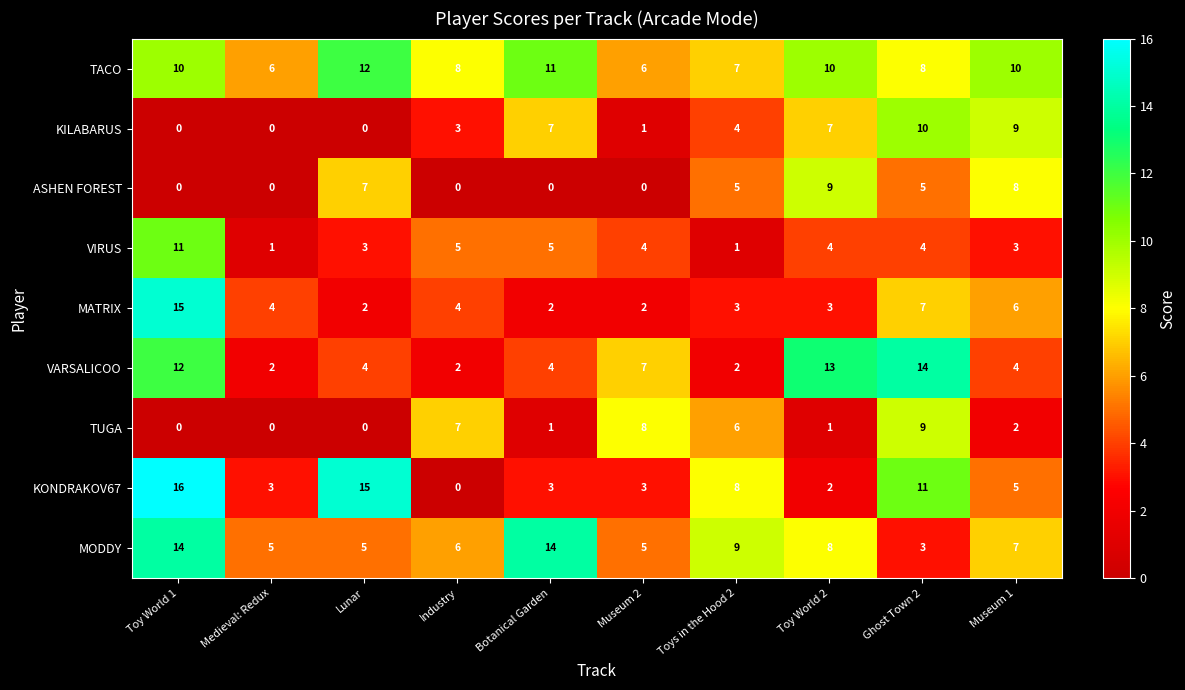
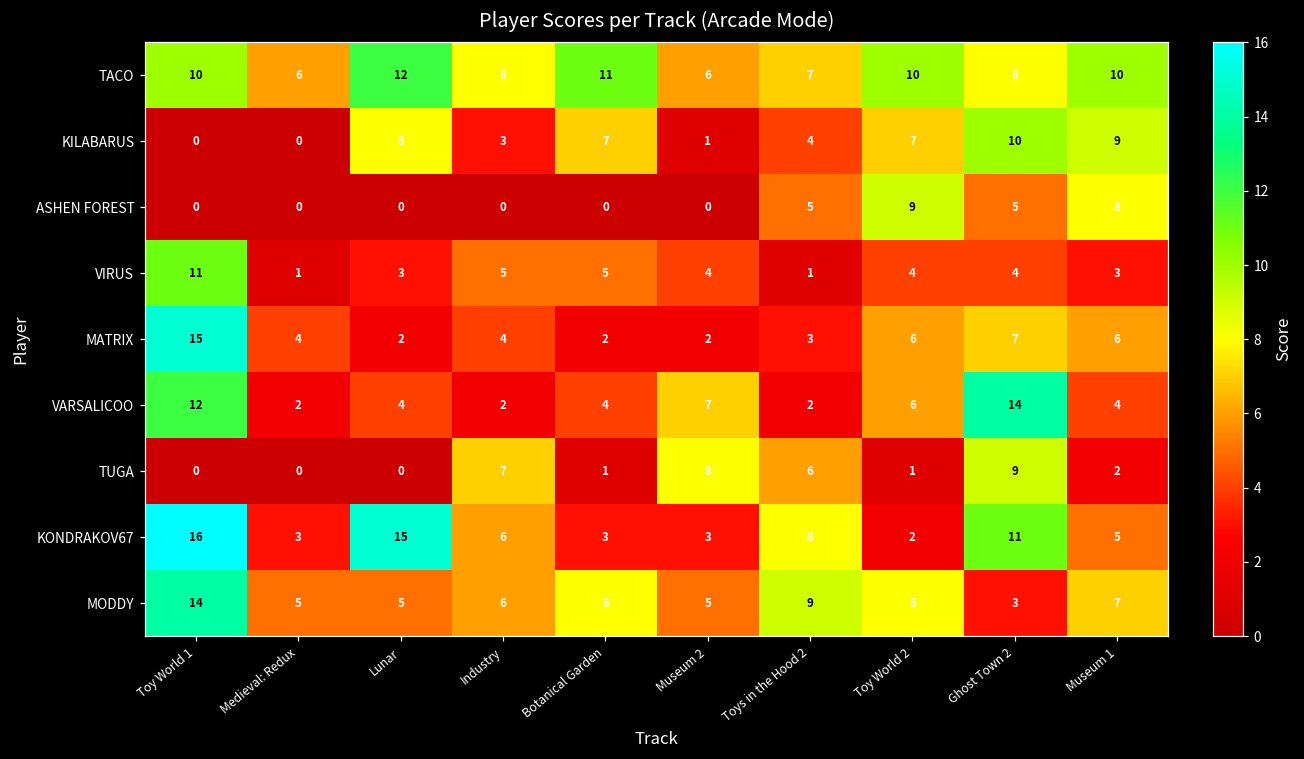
  {
    "TACO": {
      "Toy World 1": 10,
      "Medieval: Redux": 6,
      "Lunar": 12,
      "Industry": 8,
      "Botanical Garden": 11,
      "Museum 2": 6,
      "Toys in the Hood 2": 7,
      "Toy World 2": 10,
      "Ghost Town 2": 8,
      "Museum 1": 10
    },
    "KILABARUS": {
      "Toy World 1": 0,
      "Medieval: Redux": 0,
-     "Lunar": 0,
+     "Lunar": 8,
      "Industry": 3,
      "Botanical Garden": 7,
      "Museum 2": 1,
      "Toys in the Hood 2": 4,
      "Toy World 2": 7,
      "Ghost Town 2": 10,
      "Museum 1": 9
    },
    "ASHEN FOREST": {
      "Toy World 1": 0,
      "Medieval: Redux": 0,
-     "Lunar": 7,
+     "Lunar": 0,
      "Industry": 0,
      "Botanical Garden": 0,
      "Museum 2": 0,
      "Toys in the Hood 2": 5,
      "Toy World 2": 9,
      "Ghost Town 2": 5,
      "Museum 1": 8
    },
    "VIRUS": {
      "Toy World 1": 11,
      "Medieval: Redux": 1,
      "Lunar": 3,
      "Industry": 5,
      "Botanical Garden": 5,
      "Museum 2": 4,
      "Toys in the Hood 2": 1,
      "Toy World 2": 4,
      "Ghost Town 2": 4,
      "Museum 1": 3
    },
    "MATRIX": {
      "Toy World 1": 15,
      "Medieval: Redux": 4,
      "Lunar": 2,
      "Industry": 4,
      "Botanical Garden": 2,
      "Museum 2": 2,
      "Toys in the Hood 2": 3,
-     "Toy World 2": 3,
+     "Toy World 2": 6,
      "Ghost Town 2": 7,
      "Museum 1": 6
    },
    "VARSALICOO": {
      "Toy World 1": 12,
      "Medieval: Redux": 2,
      "Lunar": 4,
      "Industry": 2,
      "Botanical Garden": 4,
      "Museum 2": 7,
      "Toys in the Hood 2": 2,
-     "Toy World 2": 13,
+     "Toy World 2": 6,
      "Ghost Town 2": 14,
      "Museum 1": 4
    },
    "TUGA": {
      "Toy World 1": 0,
      "Medieval: Redux": 0,
      "Lunar": 0,
      "Industry": 7,
      "Botanical Garden": 1,
      "Museum 2": 8,
      "Toys in the Hood 2": 6,
      "Toy World 2": 1,
      "Ghost Town 2": 9,
      "Museum 1": 2
    },
    "KONDRAKOV67": {
      "Toy World 1": 16,
      "Medieval: Redux": 3,
      "Lunar": 15,
-     "Industry": 0,
+     "Industry": 6,
      "Botanical Garden": 3,
      "Museum 2": 3,
      "Toys in the Hood 2": 8,
      "Toy World 2": 2,
      "Ghost Town 2": 11,
      "Museum 1": 5
    },
    "MODDY": {
      "Toy World 1": 14,
      "Medieval: Redux": 5,
      "Lunar": 5,
      "Industry": 6,
-     "Botanical Garden": 14,
+     "Botanical Garden": 8,
      "Museum 2": 5,
      "Toys in the Hood 2": 9,
      "Toy World 2": 8,
      "Ghost Town 2": 3,
      "Museum 1": 7
    }
  }
